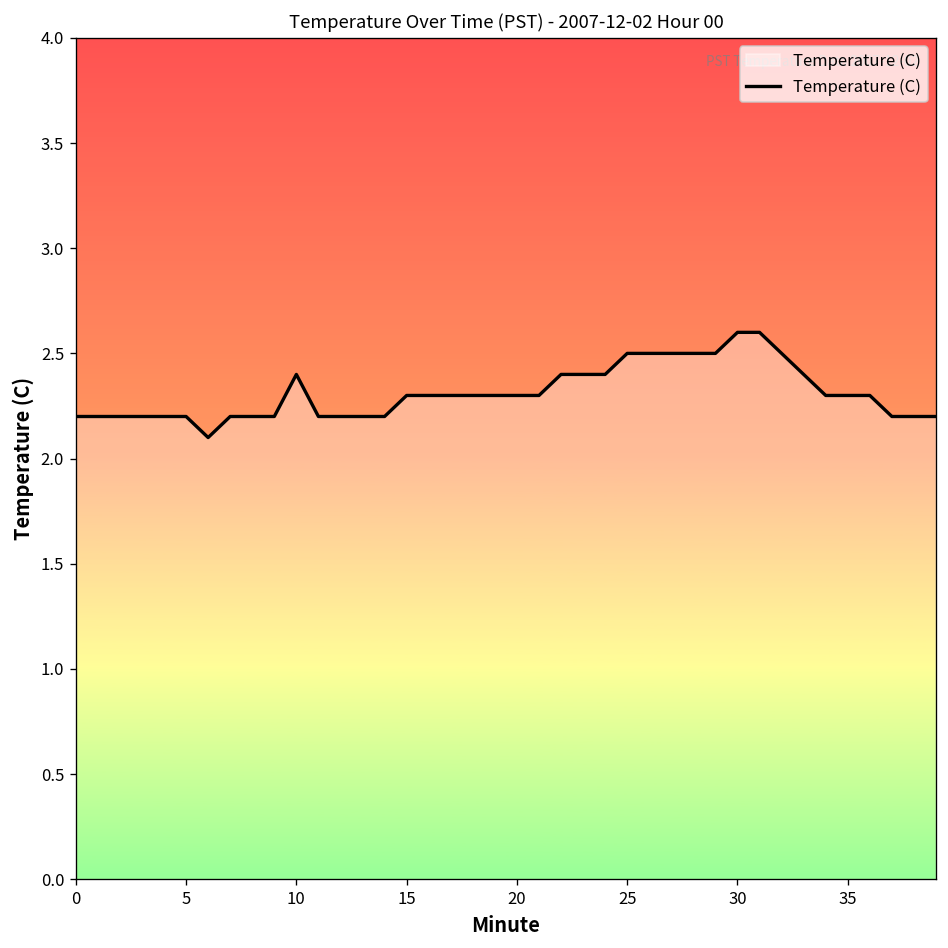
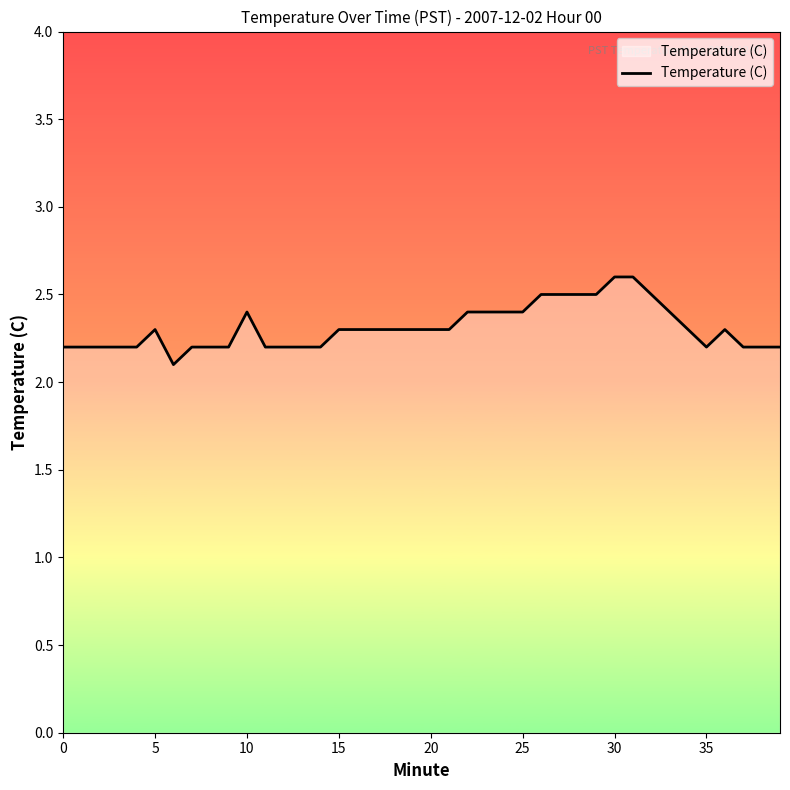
  {
    "0": 2.2,
-   "5": 2.2,
+   "5": 2.3,
    "10": 2.4,
    "15": 2.3,
    "20": 2.3,
-   "25": 2.5,
+   "25": 2.4,
    "30": 2.6,
-   "35": 2.3
+   "35": 2.2
  }
